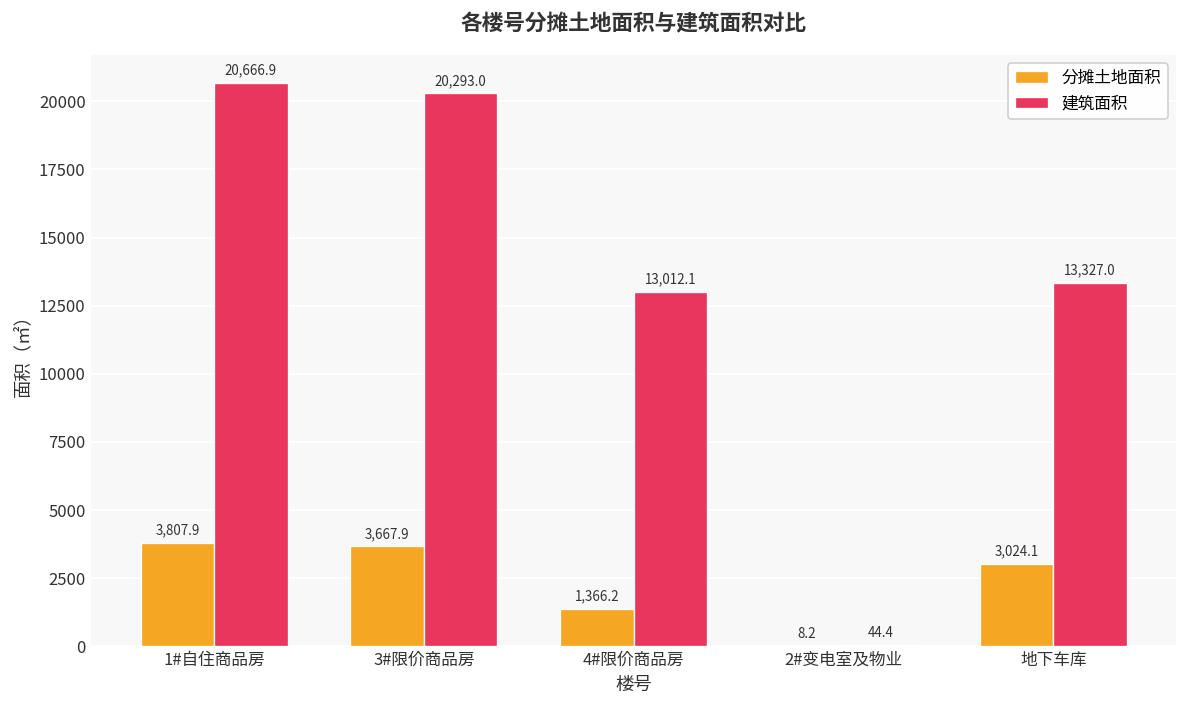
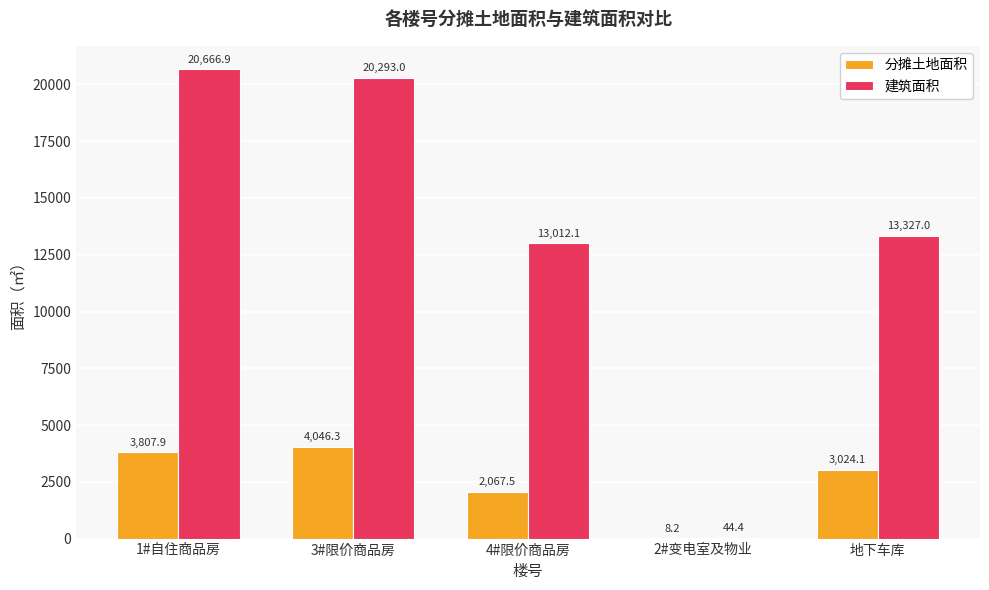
  {
    "分摊土地面积": {
      "1#自住商品房": "3,807.9",
-     "3#限价商品房": "3,667.9",
-     "4#限价商品房": "1,366.2",
+     "3#限价商品房": "4,046.3",
+     "4#限价商品房": "2,067.5",
      "2#变电室及物业": "8.2",
      "地下车库": "3,024.1"
    },
    "建筑面积": {
      "1#自住商品房": "20,666.9",
      "3#限价商品房": "20,293.0",
      "4#限价商品房": "13,012.1",
      "2#变电室及物业": "44.4",
      "地下车库": "13,327.0"
    }
  }
